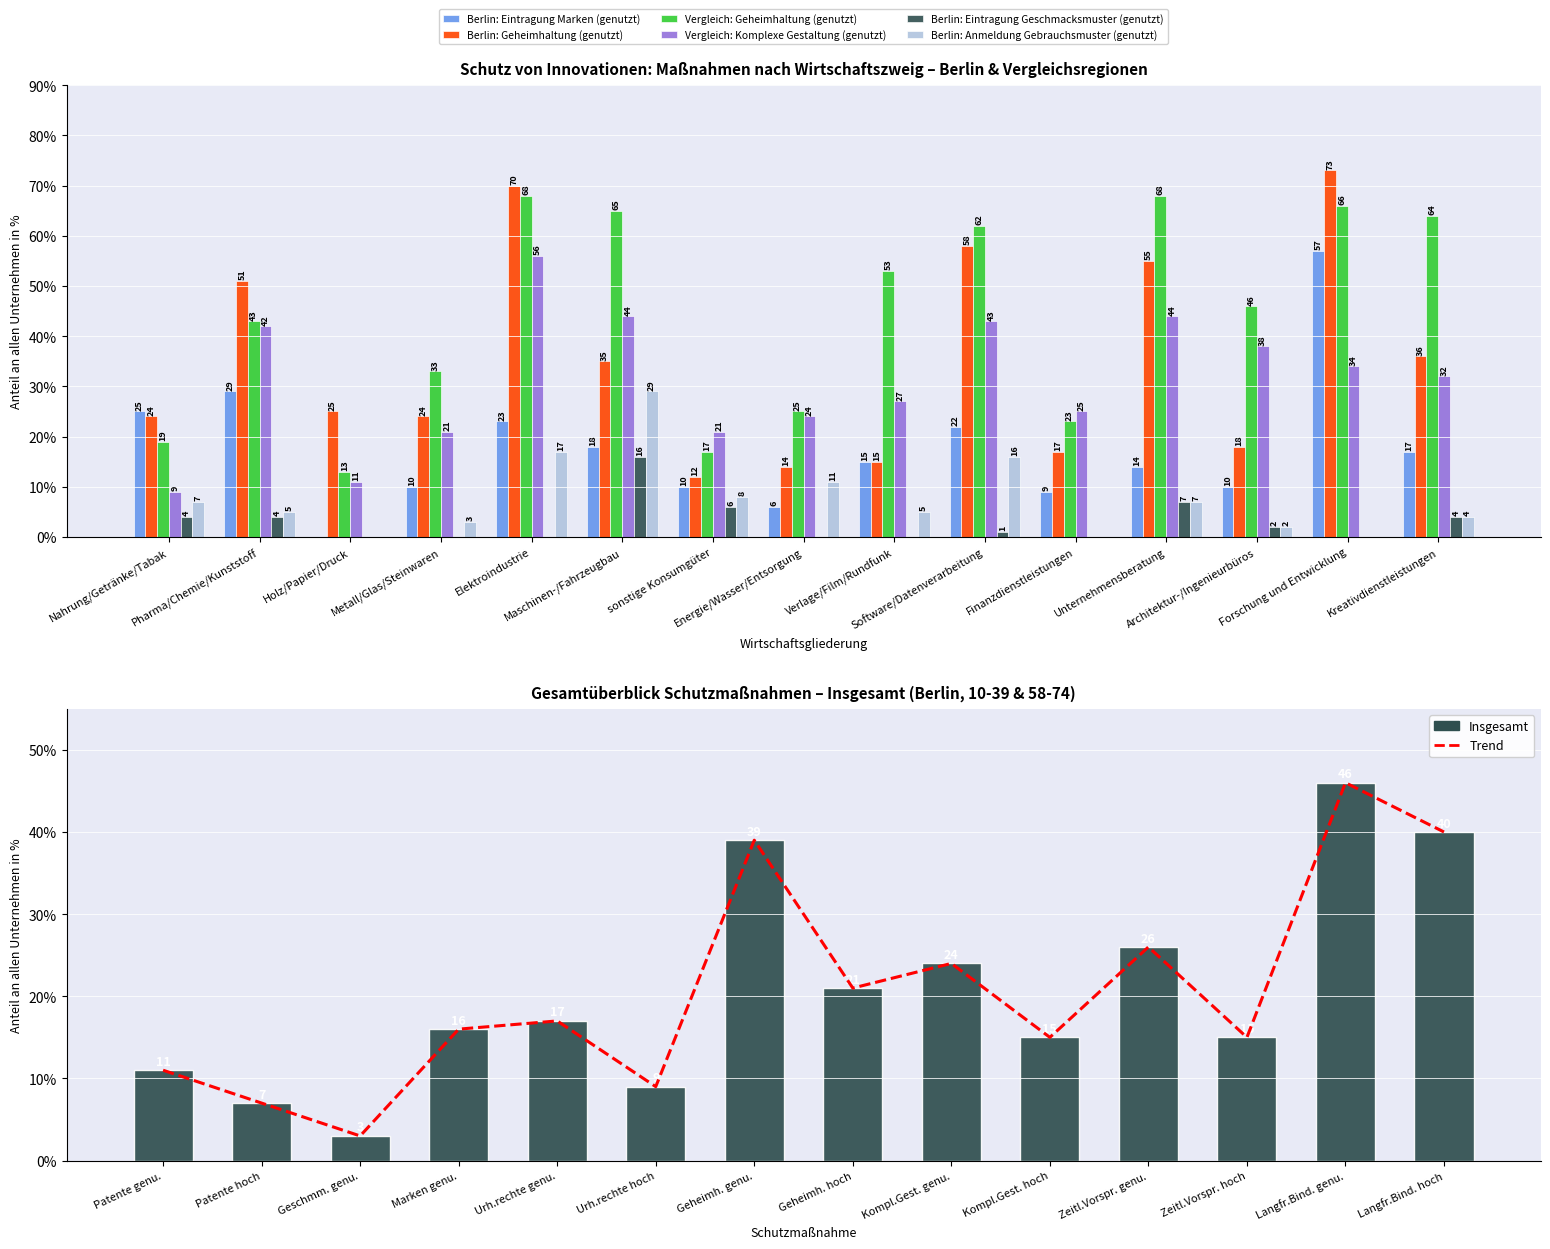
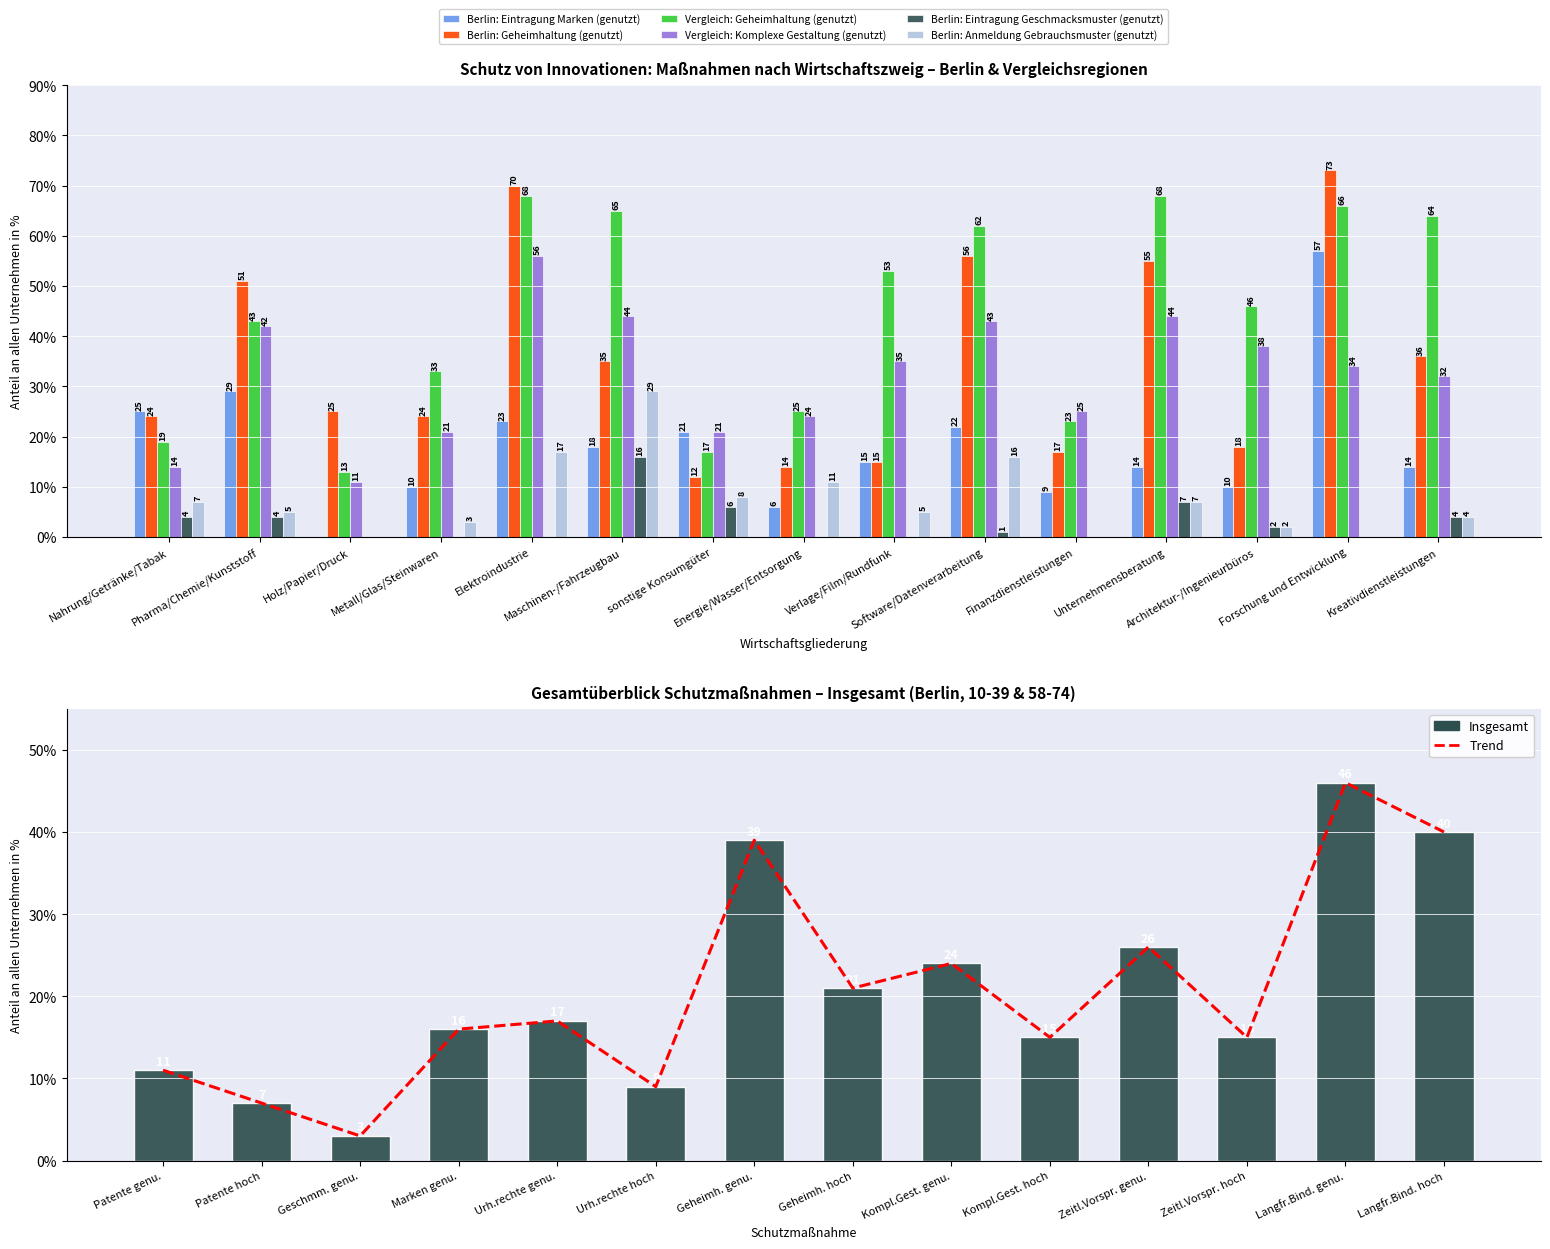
  {
    "Schutz von Innovationen: Maßnahmen nach Wirtschaftszweig – Berlin & Vergleichsregionen": {
      "Berlin: Eintragung Marken (genutzt)": {
        "Nahrung/Getränke/Tabak": "25",
        "Pharma/Chemie/Kunststoff": "29",
        "Metall/Glas/Steinwaren": "10",
        "Elektroindustrie": "23",
        "Maschinen-/Fahrzeugbau": "18",
-       "sonstige Konsumgüter": "10",
+       "sonstige Konsumgüter": "21",
        "Energie/Wasser/Entsorgung": "6",
        "Verlage/Film/Rundfunk": "15",
        "Software/Datenverarbeitung": "22",
        "Finanzdienstleistungen": "9",
        "Unternehmensberatung": "14",
        "Architektur-/Ingenieurbüros": "10",
        "Forschung und Entwicklung": "57",
-       "Kreativdienstleistungen": "17"
+       "Kreativdienstleistungen": "14"
      },
      "Berlin: Geheimhaltung (genutzt)": {
        "Nahrung/Getränke/Tabak": "24",
        "Pharma/Chemie/Kunststoff": "51",
        "Holz/Papier/Druck": "25",
        "Metall/Glas/Steinwaren": "24",
        "Elektroindustrie": "70",
        "Maschinen-/Fahrzeugbau": "35",
        "sonstige Konsumgüter": "12",
        "Energie/Wasser/Entsorgung": "14",
        "Verlage/Film/Rundfunk": "15",
-       "Software/Datenverarbeitung": "58",
+       "Software/Datenverarbeitung": "56",
        "Finanzdienstleistungen": "17",
        "Unternehmensberatung": "55",
        "Architektur-/Ingenieurbüros": "18",
        "Forschung und Entwicklung": "73",
        "Kreativdienstleistungen": "36"
      },
      "Vergleich: Geheimhaltung (genutzt)": {
        "Nahrung/Getränke/Tabak": "19",
        "Pharma/Chemie/Kunststoff": "43",
        "Holz/Papier/Druck": "13",
        "Metall/Glas/Steinwaren": "33",
        "Elektroindustrie": "68",
        "Maschinen-/Fahrzeugbau": "65",
        "sonstige Konsumgüter": "17",
        "Energie/Wasser/Entsorgung": "25",
        "Verlage/Film/Rundfunk": "53",
        "Software/Datenverarbeitung": "62",
        "Finanzdienstleistungen": "23",
        "Unternehmensberatung": "68",
        "Architektur-/Ingenieurbüros": "46",
        "Forschung und Entwicklung": "66",
        "Kreativdienstleistungen": "64"
      },
      "Vergleich: Komplexe Gestaltung (genutzt)": {
-       "Nahrung/Getränke/Tabak": "9",
+       "Nahrung/Getränke/Tabak": "14",
        "Pharma/Chemie/Kunststoff": "42",
        "Holz/Papier/Druck": "11",
        "Metall/Glas/Steinwaren": "21",
        "Elektroindustrie": "56",
        "Maschinen-/Fahrzeugbau": "44",
        "sonstige Konsumgüter": "21",
        "Energie/Wasser/Entsorgung": "24",
-       "Verlage/Film/Rundfunk": "27",
+       "Verlage/Film/Rundfunk": "35",
        "Software/Datenverarbeitung": "43",
        "Finanzdienstleistungen": "25",
        "Unternehmensberatung": "44",
        "Architektur-/Ingenieurbüros": "38",
        "Forschung und Entwicklung": "34",
        "Kreativdienstleistungen": "32"
      },
      "Berlin: Eintragung Geschmacksmuster (genutzt)": {
        "Nahrung/Getränke/Tabak": "4",
        "Pharma/Chemie/Kunststoff": "4",
        "Maschinen-/Fahrzeugbau": "16",
        "sonstige Konsumgüter": "6",
        "Software/Datenverarbeitung": "1",
        "Unternehmensberatung": "7",
        "Architektur-/Ingenieurbüros": "2",
        "Kreativdienstleistungen": "4"
      },
      "Berlin: Anmeldung Gebrauchsmuster (genutzt)": {
        "Nahrung/Getränke/Tabak": "7",
        "Pharma/Chemie/Kunststoff": "5",
        "Metall/Glas/Steinwaren": "3",
        "Elektroindustrie": "17",
        "Maschinen-/Fahrzeugbau": "29",
        "sonstige Konsumgüter": "8",
        "Energie/Wasser/Entsorgung": "11",
        "Verlage/Film/Rundfunk": "5",
        "Software/Datenverarbeitung": "16",
        "Unternehmensberatung": "7",
        "Architektur-/Ingenieurbüros": "2",
        "Kreativdienstleistungen": "4"
      }
    },
    "Gesamtüberblick Schutzmaßnahmen – Insgesamt (Berlin, 10-39 & 58-74)": {
      "Patente genu.": "11%",
      "Patente hoch": "7%",
      "Geschmm. genu.": "3%",
      "Marken genu.": "16%",
      "Urh.rechte genu.": "17%",
      "Urh.rechte hoch": "9%",
      "Geheimh. genu.": "39%",
      "Geheimh. hoch": "21%",
      "Kompl.Gest. genu.": "24%",
      "Kompl.Gest. hoch": "15%",
      "Zeitl.Vorspr. genu.": "26%",
      "Zeitl.Vorspr. hoch": "15%",
      "Langfr.Bind. genu.": "46%",
      "Langfr.Bind. hoch": "40%"
    }
  }
